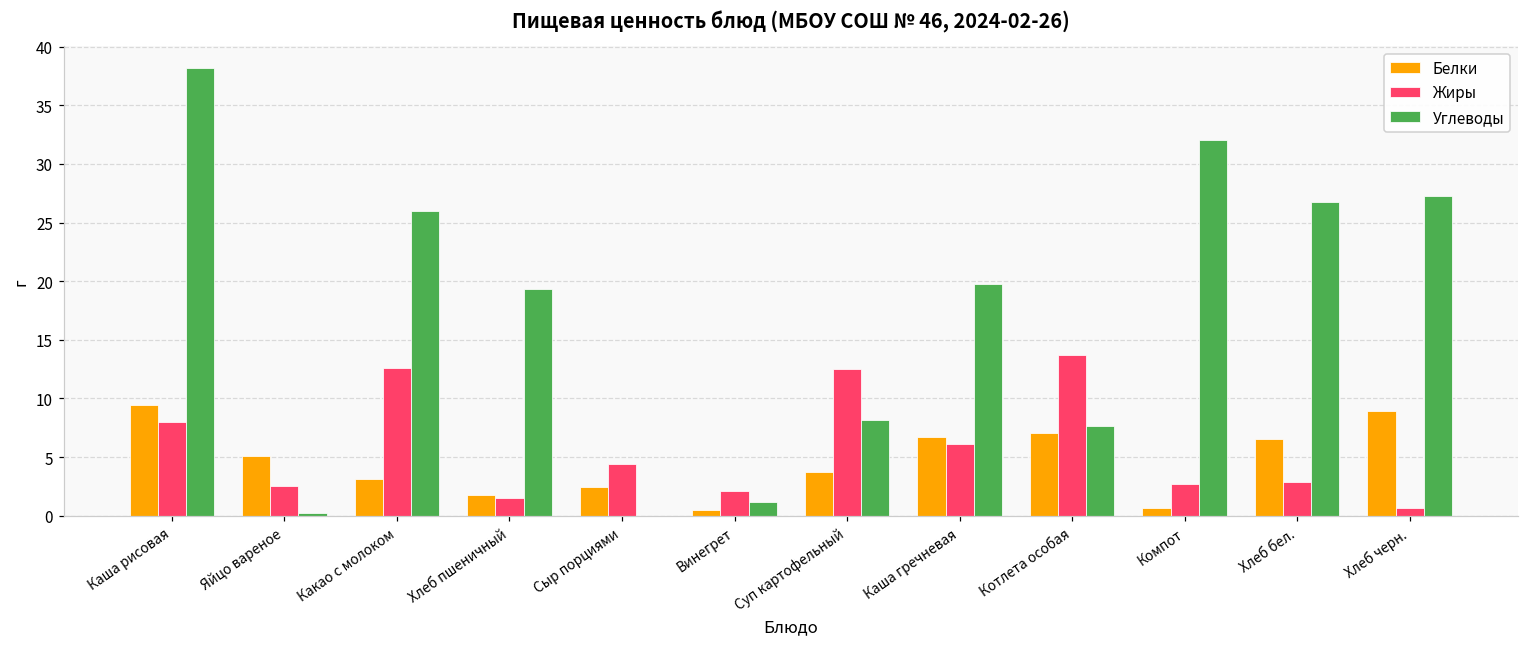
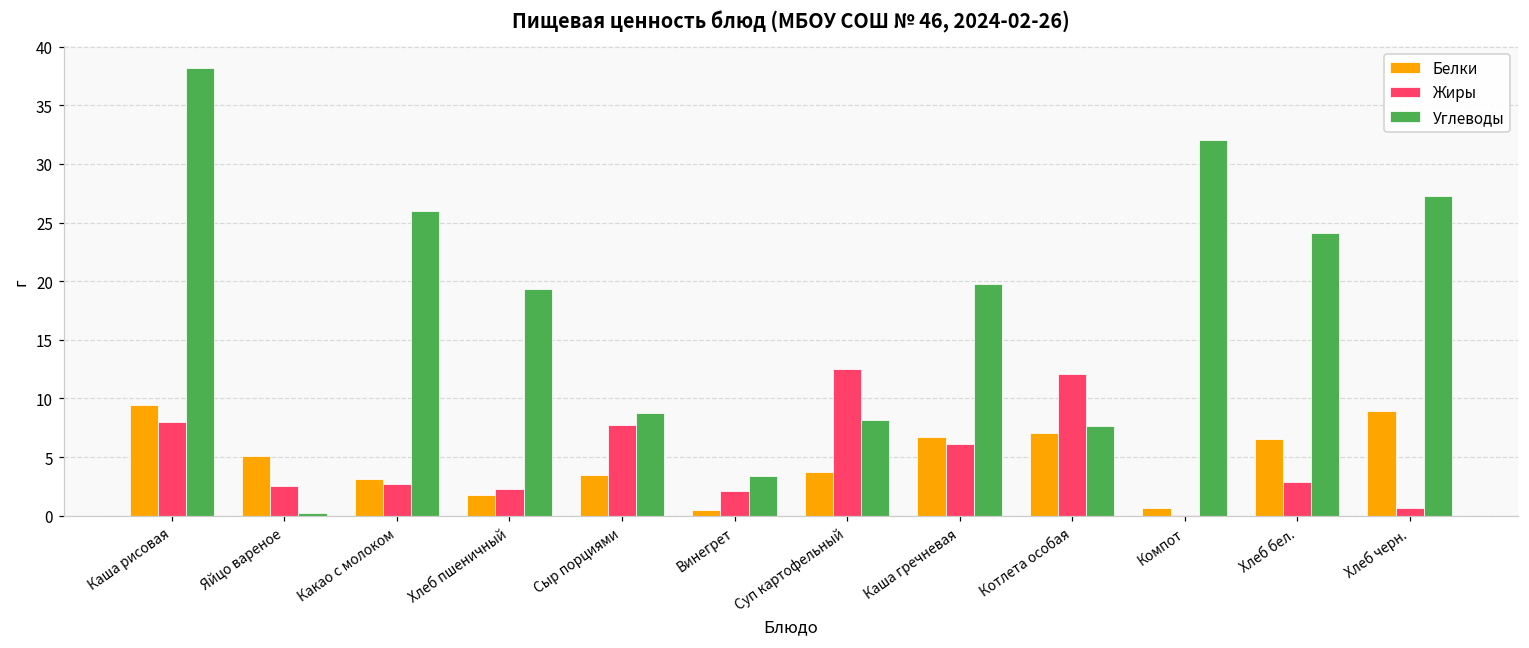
  {
    "Белки": {
      "Каша рисовая": 9.4,
      "Яйцо вареное": 5.1,
      "Какао с молоком": 3.2,
      "Хлеб пшеничный": 1.8,
-     "Сыр порциями": 2.4,
+     "Сыр порциями": 3.5,
      "Винегрет": 0.5,
      "Суп картофельный": 3.7,
      "Каша гречневая": 6.7,
      "Котлета особая": 7.1,
      "Компот": 0.7,
      "Хлеб бел.": 6.6,
      "Хлеб черн.": 8.9
    },
    "Жиры": {
      "Каша рисовая": 8.0,
      "Яйцо вареное": 2.5,
-     "Какао с молоком": 12.6,
-     "Хлеб пшеничный": 1.5,
-     "Сыр порциями": 4.4,
+     "Какао с молоком": 2.7,
+     "Хлеб пшеничный": 2.3,
+     "Сыр порциями": 7.8,
      "Винегрет": 2.1,
      "Суп картофельный": 12.5,
      "Каша гречневая": 6.1,
-     "Котлета особая": 13.7,
-     "Компот": 2.7,
+     "Котлета особая": 12.1,
+     "Компот": 0.1,
      "Хлеб бел.": 2.9,
      "Хлеб черн.": 0.7
    },
    "Углеводы": {
      "Каша рисовая": 38.2,
      "Яйцо вареное": 0.3,
      "Какао с молоком": 26.0,
      "Хлеб пшеничный": 19.3,
-     "Сыр порциями": 0.0,
-     "Винегрет": 1.2,
+     "Сыр порциями": 8.8,
+     "Винегрет": 3.4,
      "Суп картофельный": 8.1,
      "Каша гречневая": 19.8,
      "Котлета особая": 7.7,
      "Компот": 32.0,
-     "Хлеб бел.": 26.8,
+     "Хлеб бел.": 24.2,
      "Хлеб черн.": 27.3
    }
  }
